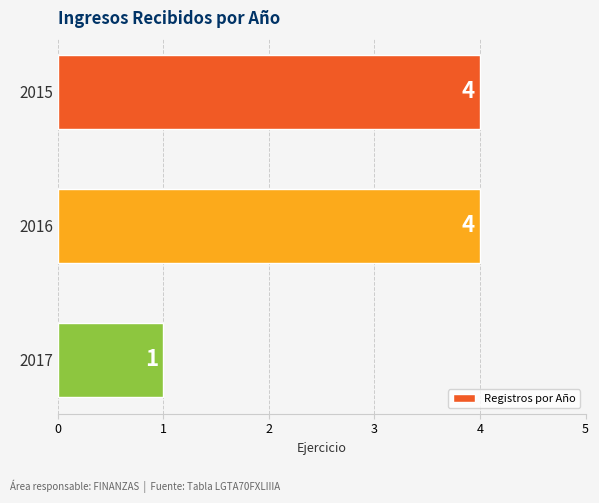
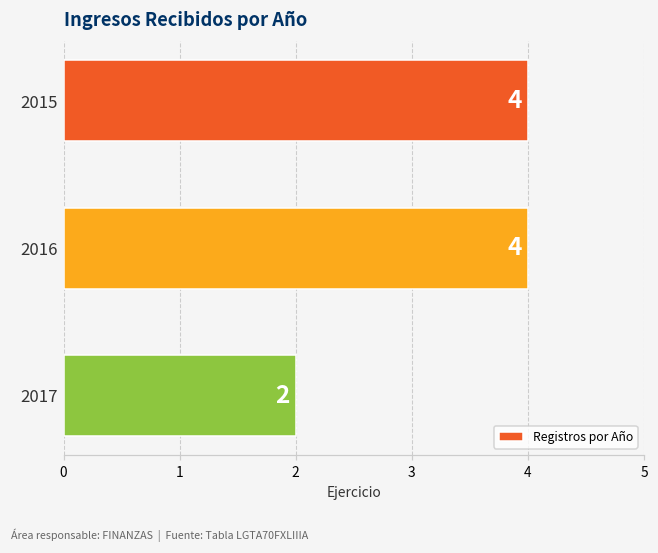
  {
    "2015": 4,
    "2016": 4,
-   "2017": 1
+   "2017": 2
  }
